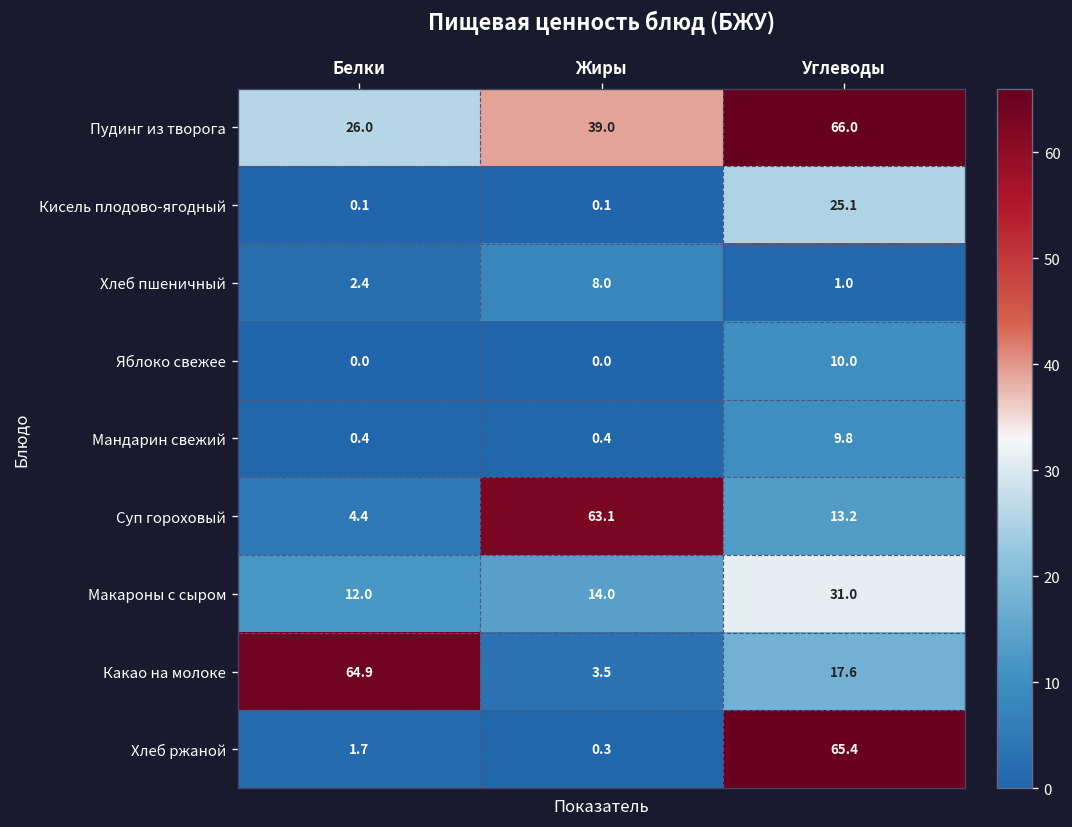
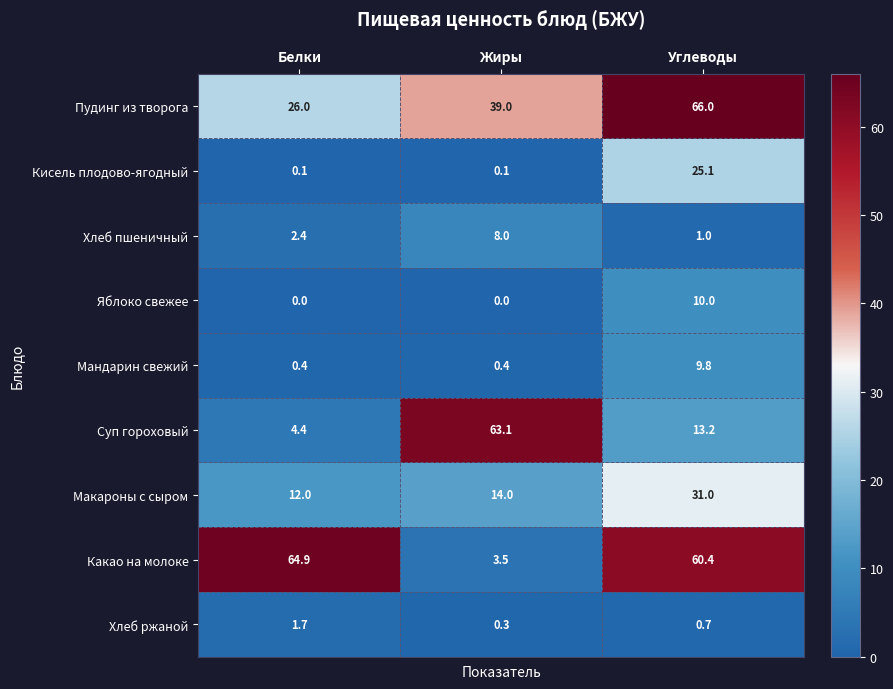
  {
    "Пудинг из творога": {
      "Белки": 26.0,
      "Жиры": 39.0,
      "Углеводы": 66.0
    },
    "Кисель плодово-ягодный": {
      "Белки": 0.1,
      "Жиры": 0.1,
      "Углеводы": 25.1
    },
    "Хлеб пшеничный": {
      "Белки": 2.4,
      "Жиры": 8.0,
      "Углеводы": 1.0
    },
    "Яблоко свежее": {
      "Белки": 0.0,
      "Жиры": 0.0,
      "Углеводы": 10.0
    },
    "Мандарин свежий": {
      "Белки": 0.4,
      "Жиры": 0.4,
      "Углеводы": 9.8
    },
    "Суп гороховый": {
      "Белки": 4.4,
      "Жиры": 63.1,
      "Углеводы": 13.2
    },
    "Макароны с сыром": {
      "Белки": 12.0,
      "Жиры": 14.0,
      "Углеводы": 31.0
    },
    "Какао на молоке": {
      "Белки": 64.9,
      "Жиры": 3.5,
-     "Углеводы": 17.6
+     "Углеводы": 60.4
    },
    "Хлеб ржаной": {
      "Белки": 1.7,
      "Жиры": 0.3,
-     "Углеводы": 65.4
+     "Углеводы": 0.7
    }
  }
